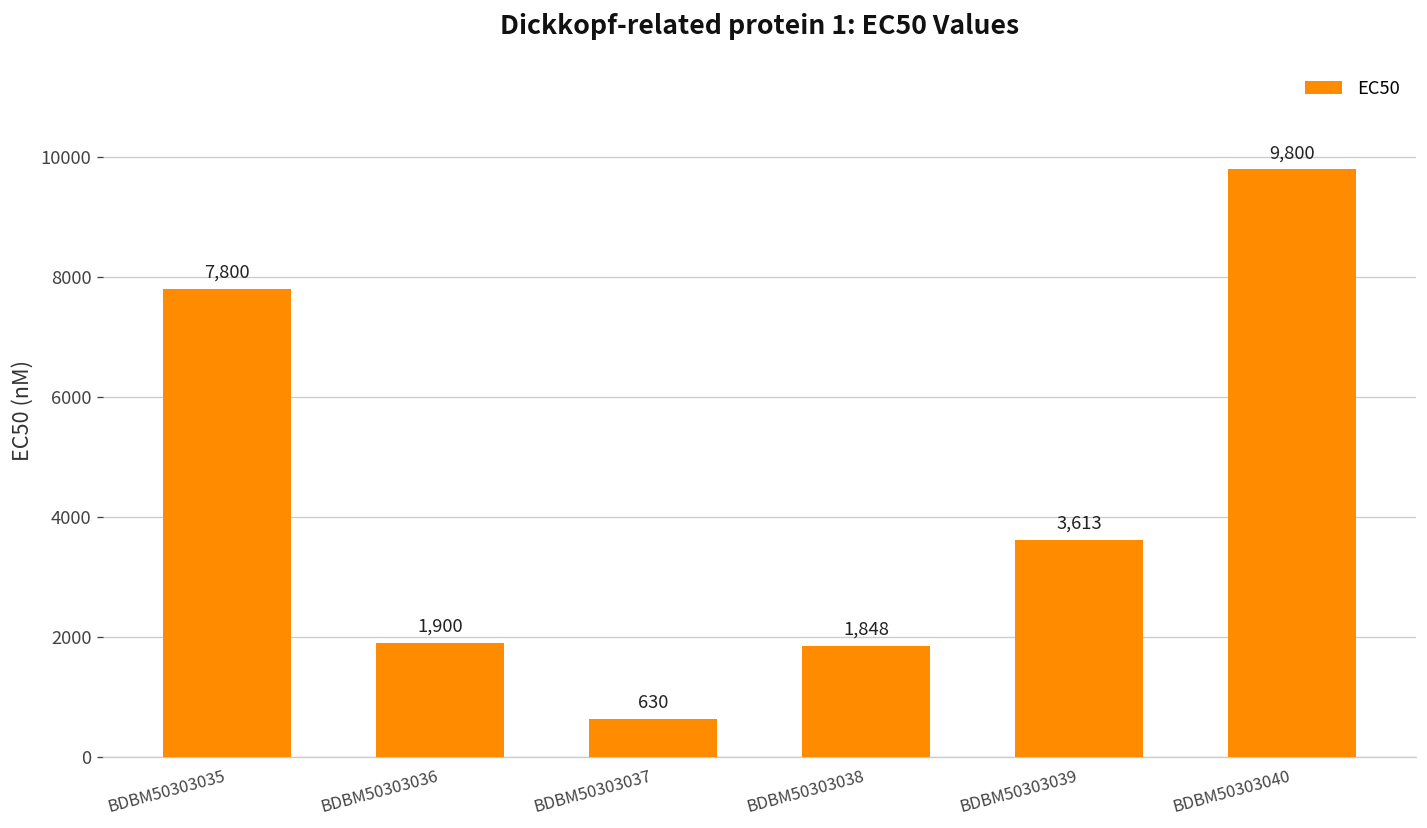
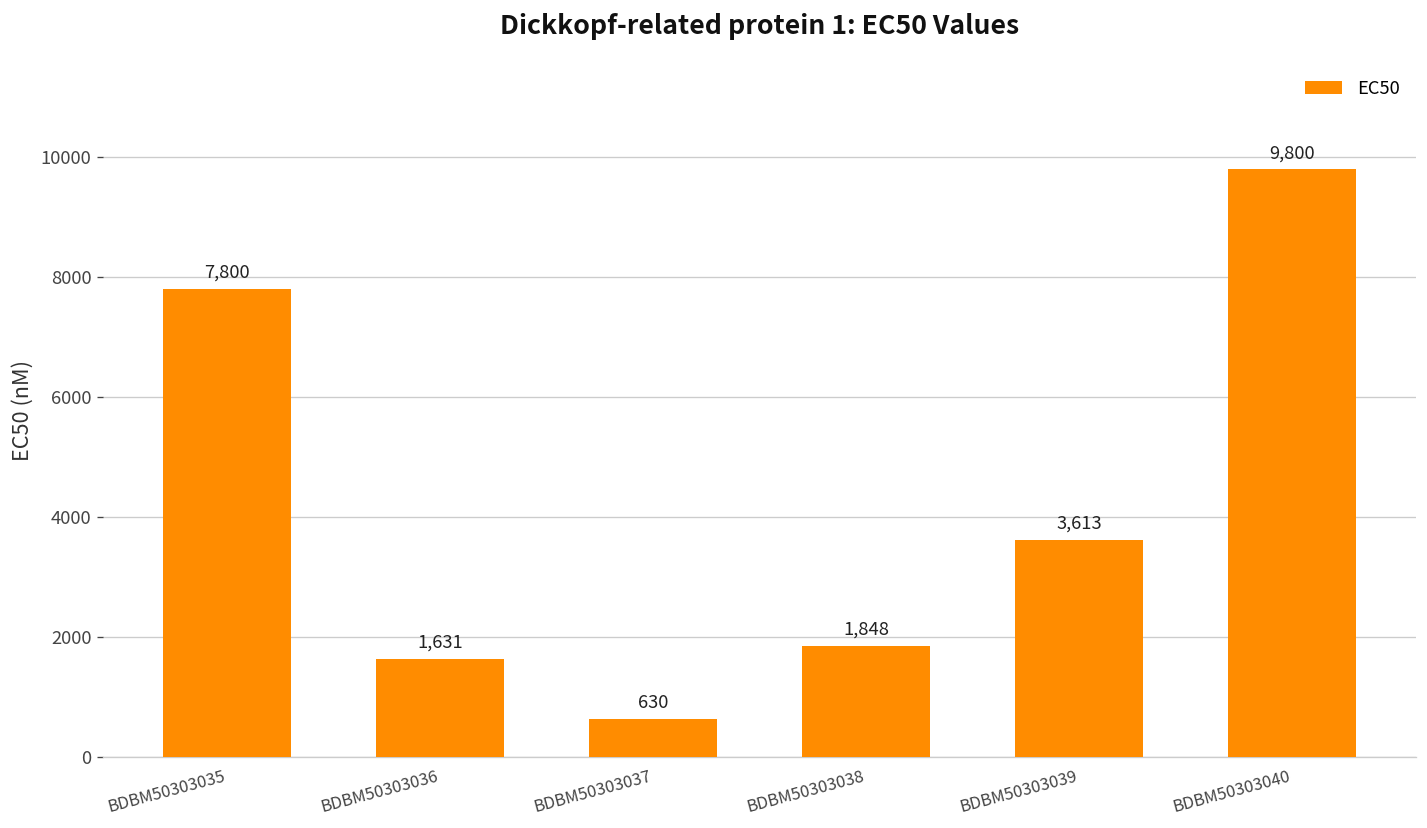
  {
    "BDBM50303035": "7,800",
-   "BDBM50303036": "1,900",
+   "BDBM50303036": "1,631",
    "BDBM50303037": "630",
    "BDBM50303038": "1,848",
    "BDBM50303039": "3,613",
    "BDBM50303040": "9,800"
  }
